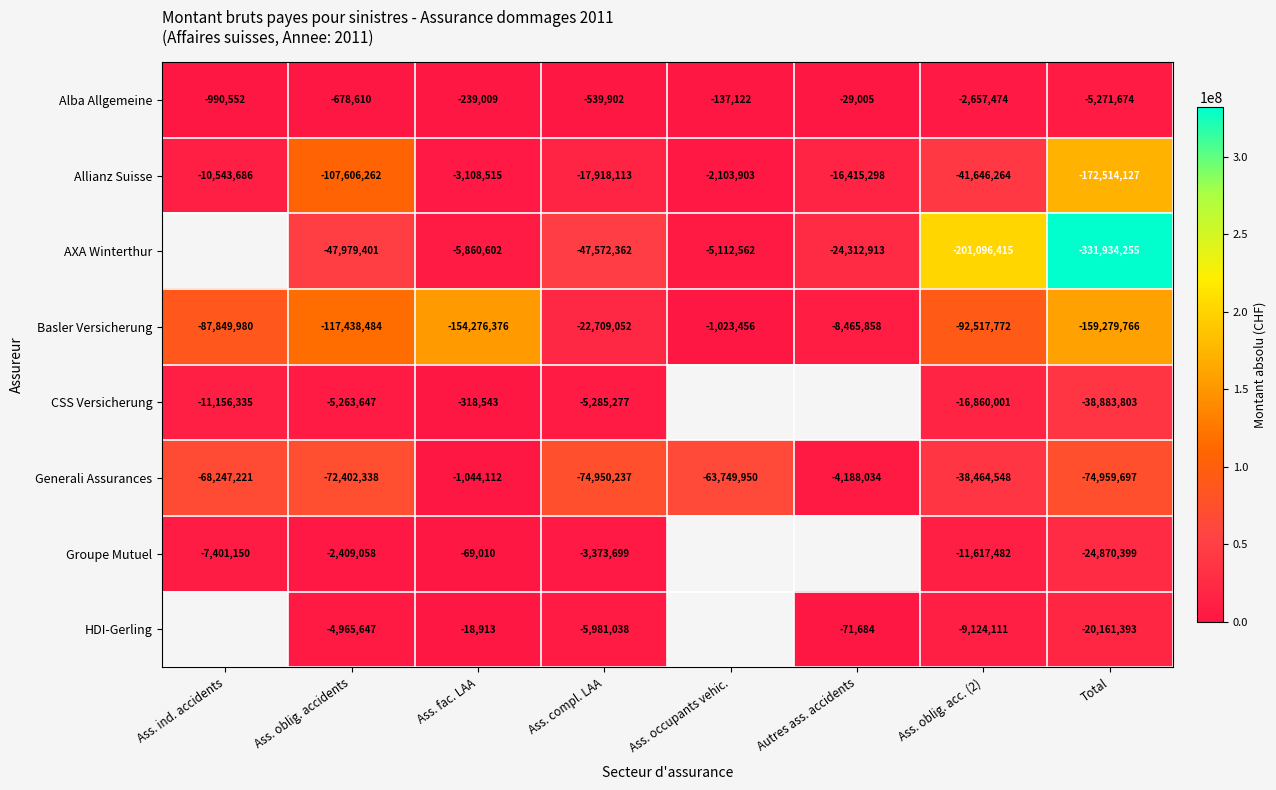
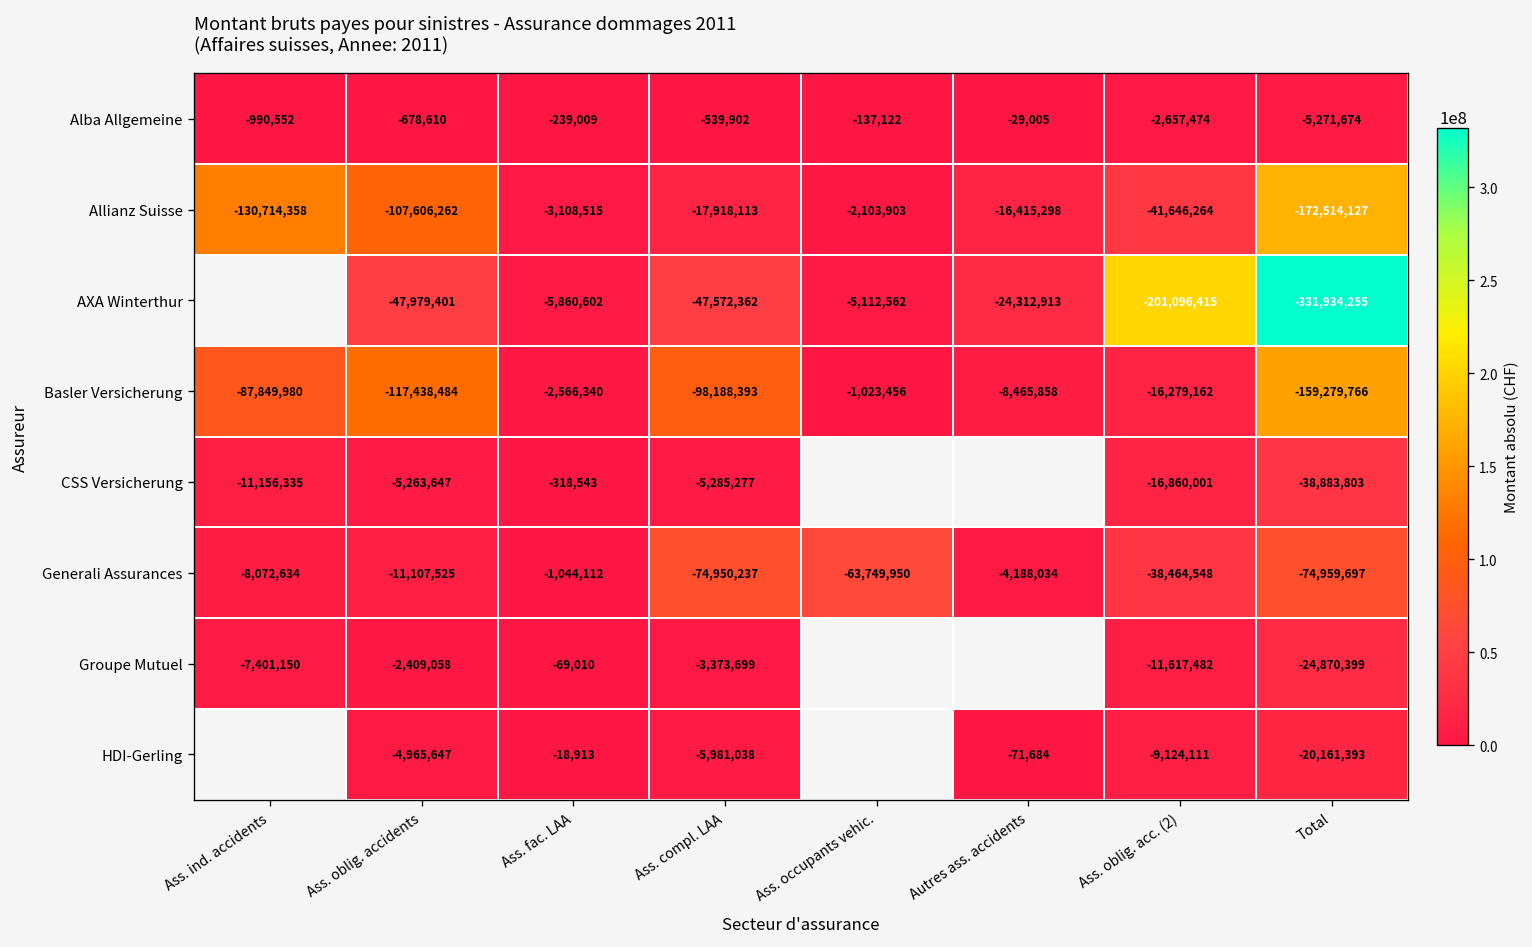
  {
    "Alba Allgemeine": {
      "Ass. ind. accidents": "-990,552",
      "Ass. oblig. accidents": "-678,610",
      "Ass. fac. LAA": "-239,009",
      "Ass. compl. LAA": "-539,902",
      "Ass. occupants vehic.": "-137,122",
      "Autres ass. accidents": "-29,005",
      "Ass. oblig. acc. (2)": "-2,657,474",
      "Total": "-5,271,674"
    },
    "Allianz Suisse": {
-     "Ass. ind. accidents": "-10,543,686",
+     "Ass. ind. accidents": "-130,714,358",
      "Ass. oblig. accidents": "-107,606,262",
      "Ass. fac. LAA": "-3,108,515",
      "Ass. compl. LAA": "-17,918,113",
      "Ass. occupants vehic.": "-2,103,903",
      "Autres ass. accidents": "-16,415,298",
      "Ass. oblig. acc. (2)": "-41,646,264",
      "Total": "-172,514,127"
    },
    "AXA Winterthur": {
      "Ass. oblig. accidents": "-47,979,401",
      "Ass. fac. LAA": "-5,860,602",
      "Ass. compl. LAA": "-47,572,362",
      "Ass. occupants vehic.": "-5,112,562",
      "Autres ass. accidents": "-24,312,913",
      "Ass. oblig. acc. (2)": "-201,096,415",
      "Total": "-331,934,255"
    },
    "Basler Versicherung": {
      "Ass. ind. accidents": "-87,849,980",
      "Ass. oblig. accidents": "-117,438,484",
-     "Ass. fac. LAA": "-154,276,376",
-     "Ass. compl. LAA": "-22,709,052",
+     "Ass. fac. LAA": "-2,566,340",
+     "Ass. compl. LAA": "-98,188,393",
      "Ass. occupants vehic.": "-1,023,456",
      "Autres ass. accidents": "-8,465,858",
-     "Ass. oblig. acc. (2)": "-92,517,772",
+     "Ass. oblig. acc. (2)": "-16,279,162",
      "Total": "-159,279,766"
    },
    "CSS Versicherung": {
      "Ass. ind. accidents": "-11,156,335",
      "Ass. oblig. accidents": "-5,263,647",
      "Ass. fac. LAA": "-318,543",
      "Ass. compl. LAA": "-5,285,277",
      "Ass. oblig. acc. (2)": "-16,860,001",
      "Total": "-38,883,803"
    },
    "Generali Assurances": {
-     "Ass. ind. accidents": "-68,247,221",
-     "Ass. oblig. accidents": "-72,402,338",
+     "Ass. ind. accidents": "-8,072,634",
+     "Ass. oblig. accidents": "-11,107,525",
      "Ass. fac. LAA": "-1,044,112",
      "Ass. compl. LAA": "-74,950,237",
      "Ass. occupants vehic.": "-63,749,950",
      "Autres ass. accidents": "-4,188,034",
      "Ass. oblig. acc. (2)": "-38,464,548",
      "Total": "-74,959,697"
    },
    "Groupe Mutuel": {
      "Ass. ind. accidents": "-7,401,150",
      "Ass. oblig. accidents": "-2,409,058",
      "Ass. fac. LAA": "-69,010",
      "Ass. compl. LAA": "-3,373,699",
      "Ass. oblig. acc. (2)": "-11,617,482",
      "Total": "-24,870,399"
    },
    "HDI-Gerling": {
      "Ass. oblig. accidents": "-4,965,647",
      "Ass. fac. LAA": "-18,913",
      "Ass. compl. LAA": "-5,981,038",
      "Autres ass. accidents": "-71,684",
      "Ass. oblig. acc. (2)": "-9,124,111",
      "Total": "-20,161,393"
    }
  }
